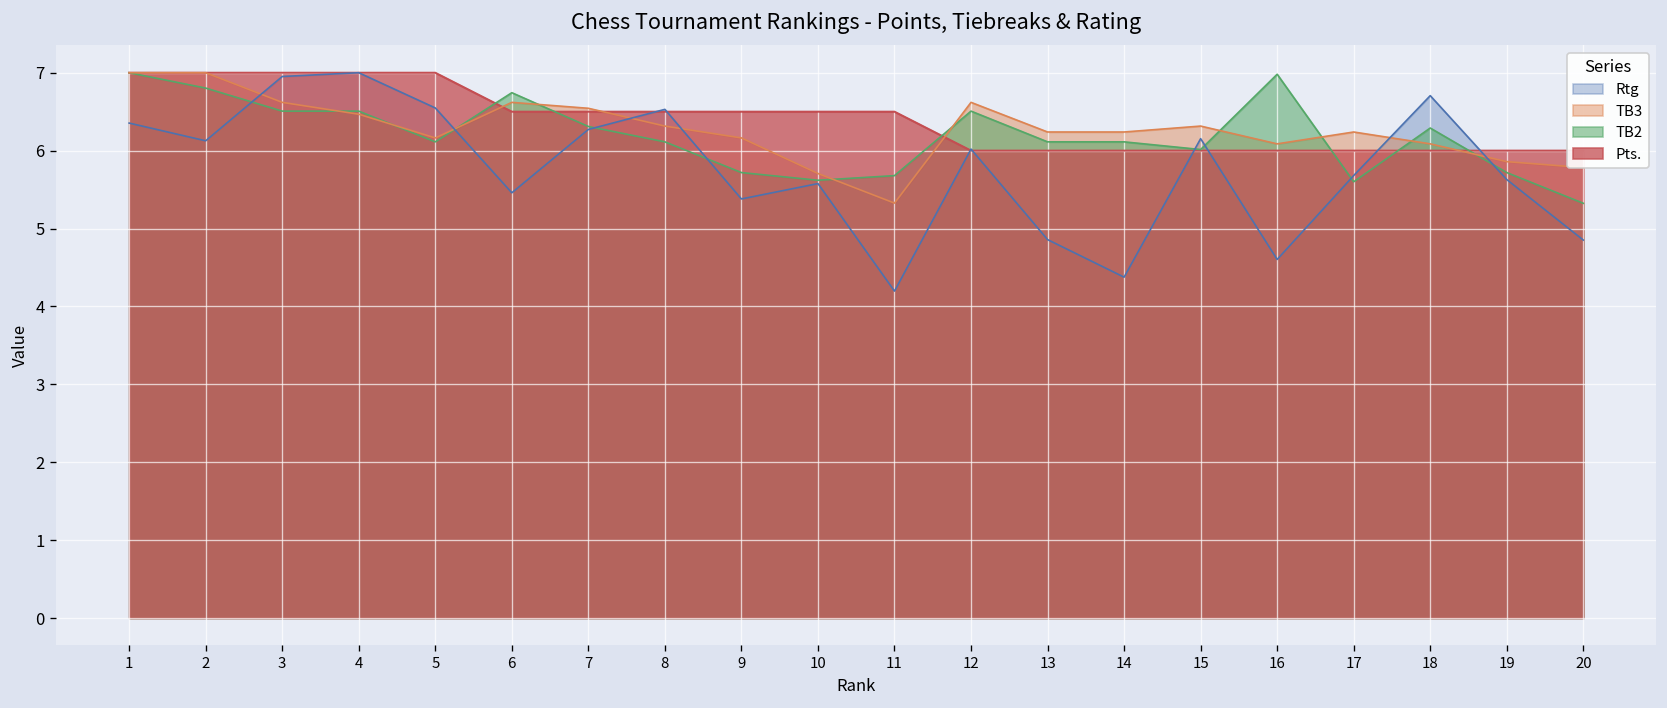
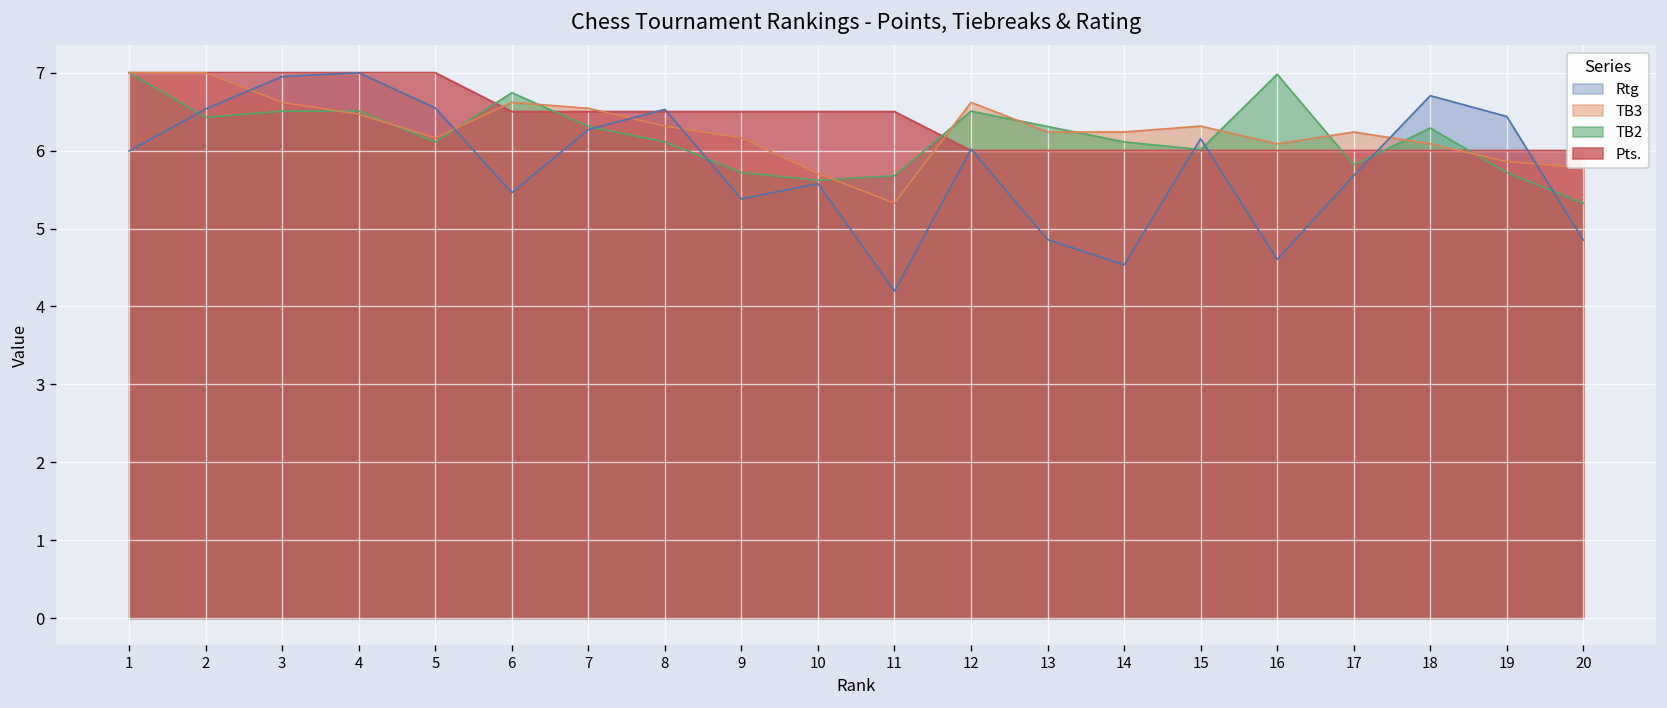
  {
    "Rtg": {
-     "1": 6.4,
-     "2": 6.1,
+     "1": 6.0,
+     "2": 6.5,
      "3": 7.0,
      "5": 6.5,
      "6": 5.5,
      "9": 5.4,
      "10": 5.6,
      "11": 4.2,
      "13": 4.9,
-     "14": 4.4,
+     "14": 4.5,
      "15": 6.2,
      "16": 4.6,
      "17": 5.7,
      "18": 6.7,
-     "19": 5.6,
+     "19": 6.4,
      "20": 4.9
    },
    "TB2": {
-     "2": 6.8,
+     "2": 6.4,
      "3": 6.5,
      "4": 6.5,
      "5": 6.1,
      "6": 6.7,
      "8": 6.1,
      "9": 5.7,
      "10": 5.6,
      "11": 5.7,
      "12": 6.5,
-     "13": 6.1,
+     "13": 6.3,
      "14": 6.1,
      "16": 7.0,
-     "17": 5.6,
+     "17": 5.8,
      "18": 6.3,
      "19": 5.7,
      "20": 5.3
    }
  }
